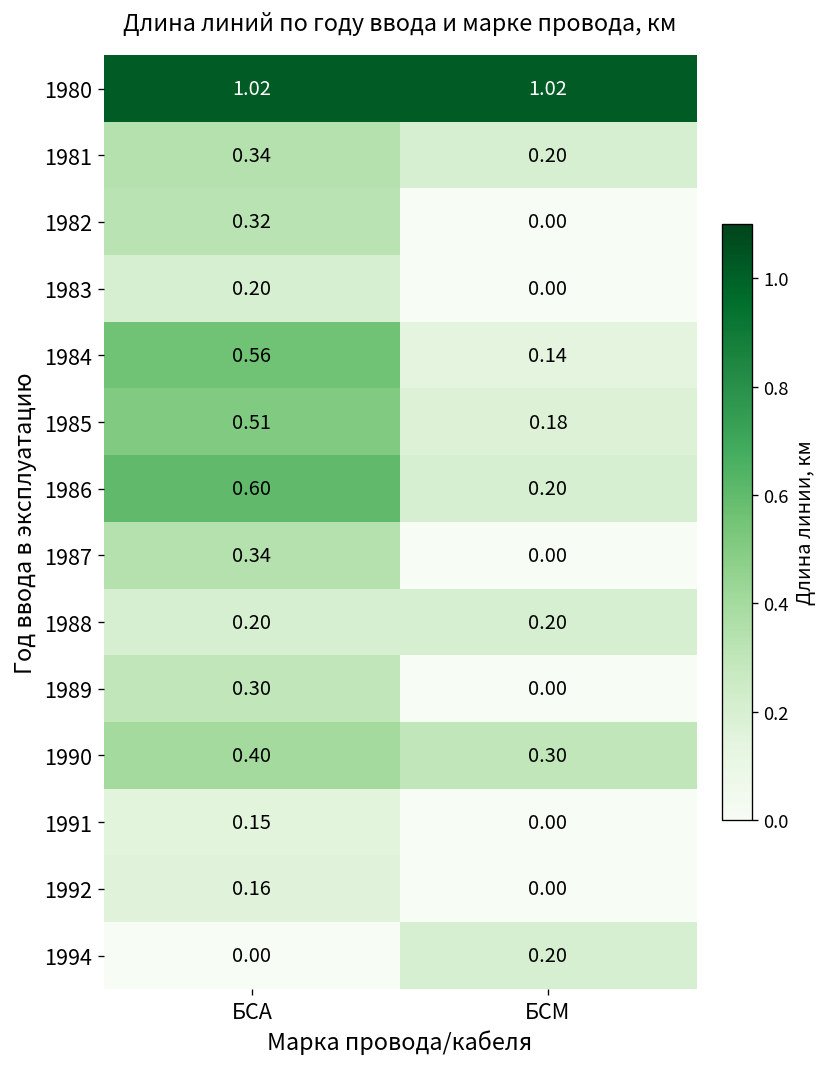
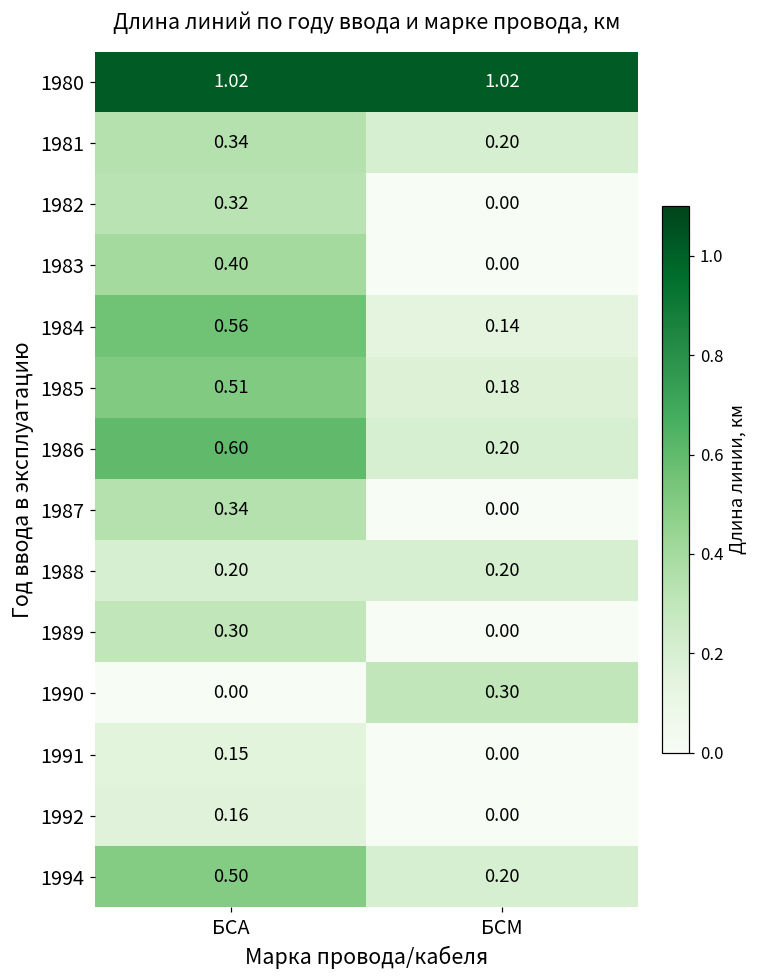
  {
    "1980": {
      "БСА": 1.02,
      "БСМ": 1.02
    },
    "1981": {
      "БСА": 0.34,
      "БСМ": 0.20
    },
    "1982": {
      "БСА": 0.32,
      "БСМ": 0.00
    },
    "1983": {
-     "БСА": 0.20,
+     "БСА": 0.40,
      "БСМ": 0.00
    },
    "1984": {
      "БСА": 0.56,
      "БСМ": 0.14
    },
    "1985": {
      "БСА": 0.51,
      "БСМ": 0.18
    },
    "1986": {
      "БСА": 0.60,
      "БСМ": 0.20
    },
    "1987": {
      "БСА": 0.34,
      "БСМ": 0.00
    },
    "1988": {
      "БСА": 0.20,
      "БСМ": 0.20
    },
    "1989": {
      "БСА": 0.30,
      "БСМ": 0.00
    },
    "1990": {
-     "БСА": 0.40,
+     "БСА": 0.00,
      "БСМ": 0.30
    },
    "1991": {
      "БСА": 0.15,
      "БСМ": 0.00
    },
    "1992": {
      "БСА": 0.16,
      "БСМ": 0.00
    },
    "1994": {
-     "БСА": 0.00,
+     "БСА": 0.50,
      "БСМ": 0.20
    }
  }
